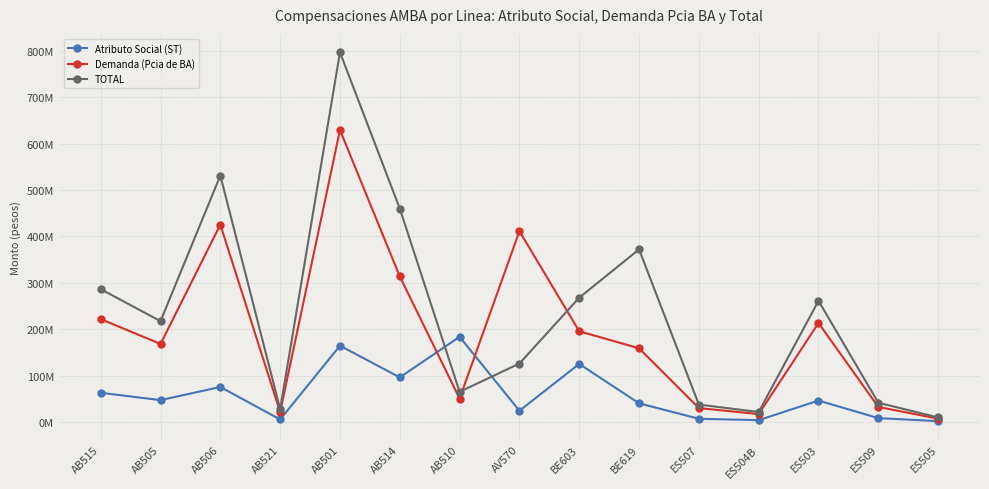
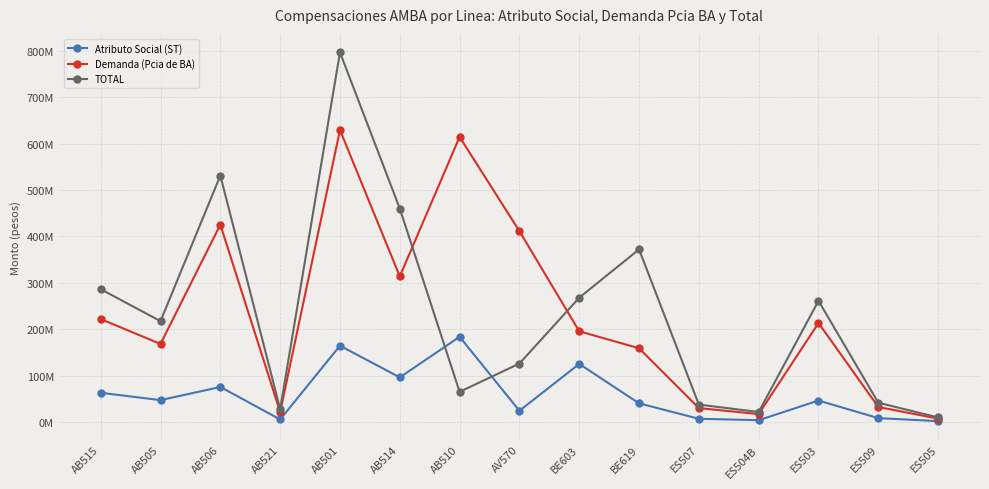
  {
    "Atributo Social (ST)": {
      "AB515": 60000000,
      "AB505": 50000000,
      "AB506": 80000000,
      "AB521": 10000000,
      "AB501": 160000000,
      "AB514": 100000000,
      "AB510": 180000000,
      "AV570": 20000000,
      "BE603": 130000000,
      "BE619": 40000000,
      "ES507": 10000000,
      "ES504B": 0,
      "ES503": 50000000,
      "ES509": 10000000
    },
    "Demanda (Pcia de BA)": {
      "AB515": 220000000,
      "AB505": 170000000,
      "AB506": 430000000,
      "AB521": 20000000,
      "AB501": 630000000,
      "AB514": 310000000,
-     "AB510": 50000000,
+     "AB510": 610000000,
      "AV570": 410000000,
      "BE603": 200000000,
      "BE619": 160000000,
      "ES507": 30000000,
      "ES503": 210000000,
      "ES509": 30000000
    },
    "TOTAL": {
      "AB515": 290000000,
      "AB505": 220000000,
      "AB506": 530000000,
      "AB521": 30000000,
      "AB501": 800000000,
      "AB514": 460000000,
      "AB510": 70000000,
      "AV570": 130000000,
      "BE603": 270000000,
      "BE619": 370000000,
      "ES507": 40000000,
      "ES503": 260000000,
      "ES509": 40000000
    }
  }
